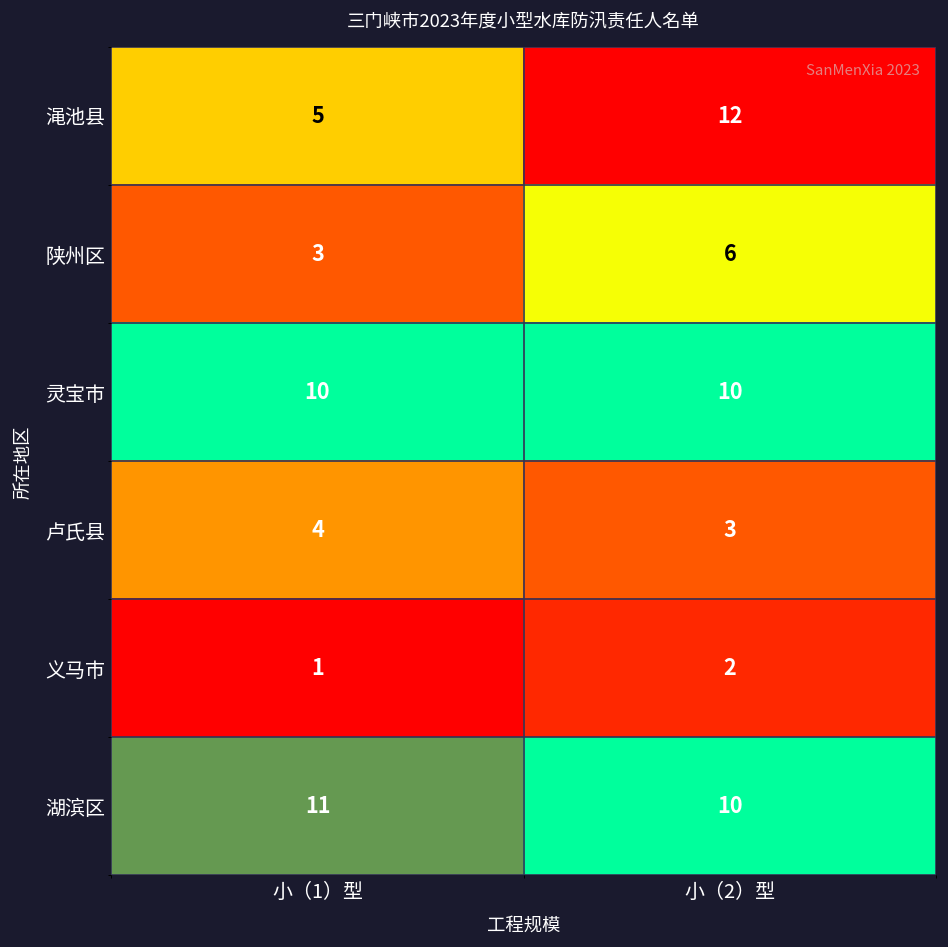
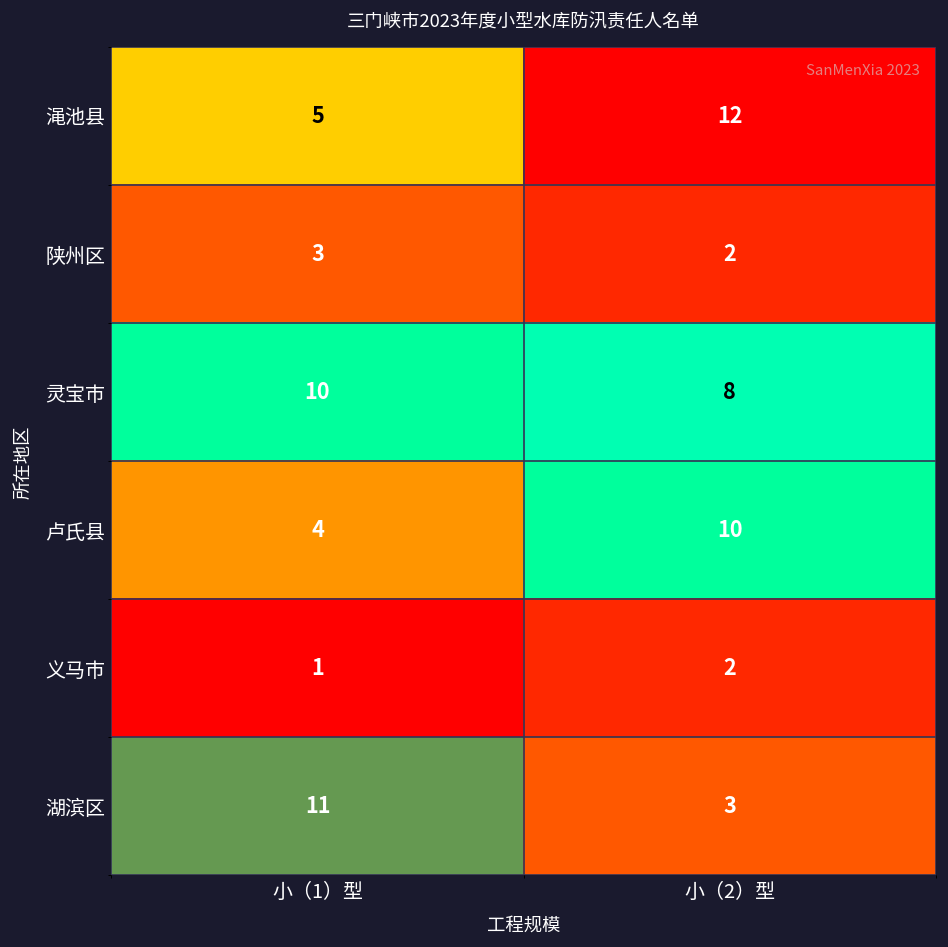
  {
    "渑池县": {
      "小（1）型": 5
    },
    "陕州区": {
      "小（1）型": 3,
-     "小（2）型": 6
+     "小（2）型": 2
    },
    "灵宝市": {
      "小（1）型": 10,
-     "小（2）型": 10
+     "小（2）型": 8
    },
    "卢氏县": {
      "小（1）型": 4,
-     "小（2）型": 3
+     "小（2）型": 10
    },
    "义马市": {
      "小（1）型": 1,
      "小（2）型": 2
    },
    "湖滨区": {
      "小（1）型": 11,
-     "小（2）型": 10
+     "小（2）型": 3
    }
  }
